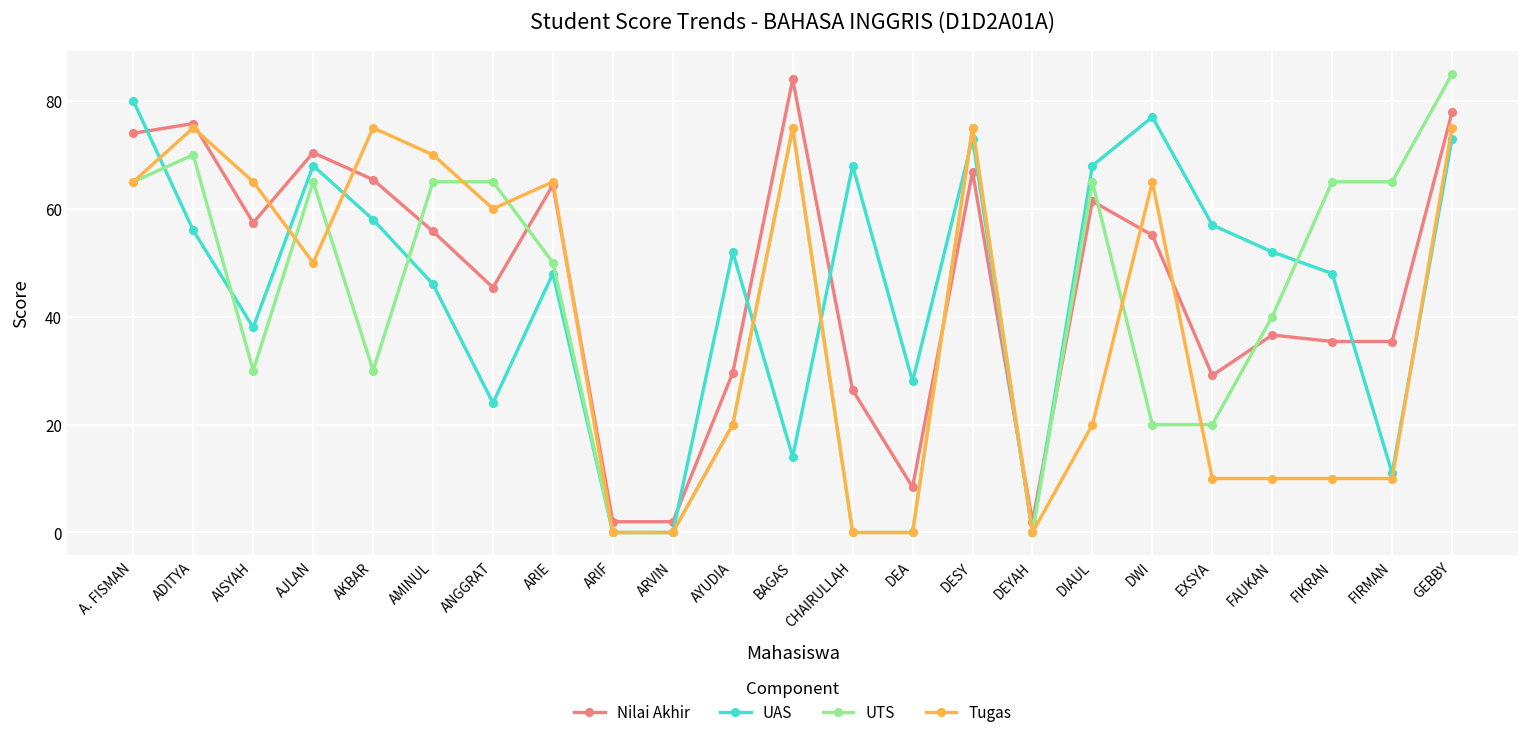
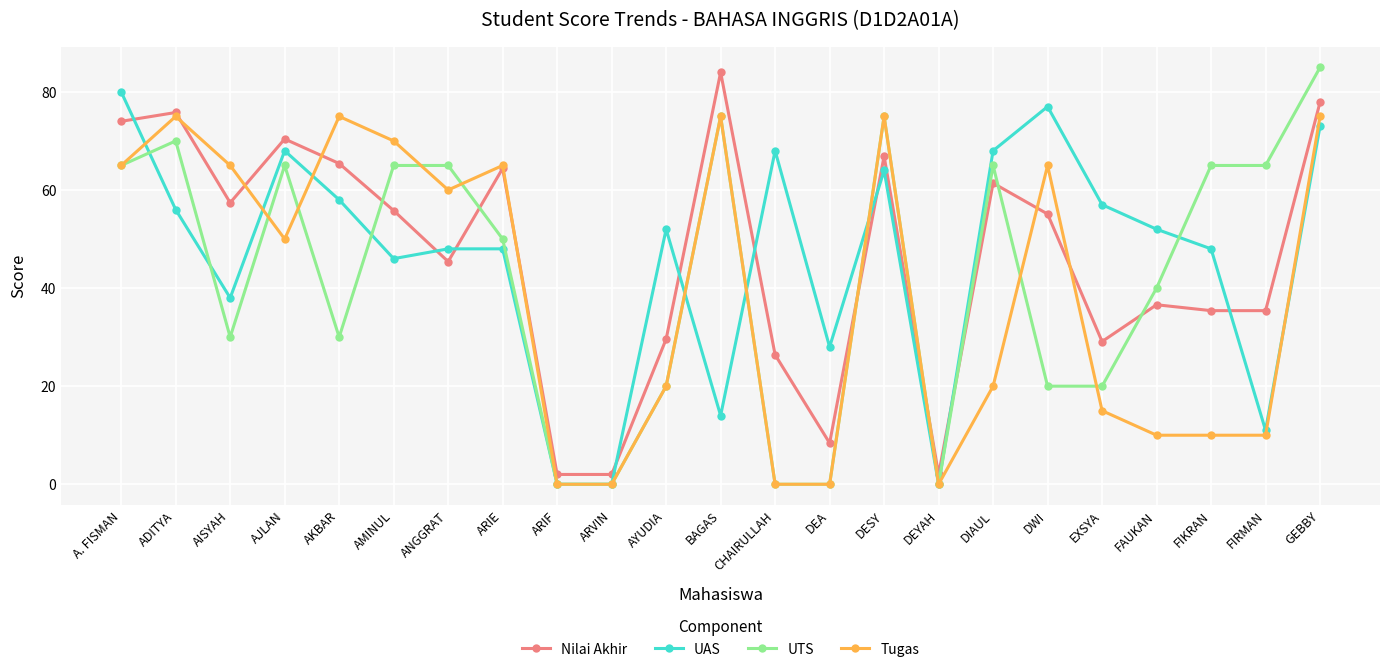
  {
    "Nilai Akhir": {
      "A. FISMAN": 74,
      "ADITYA": 76,
      "AISYAH": 57,
      "AJLAN": 70,
      "AKBAR": 65,
      "AMINUL": 56,
      "ANGGRAT": 45,
      "ARIE": 64,
      "ARIF": 2,
      "ARVIN": 2,
      "AYUDIA": 30,
      "BAGAS": 84,
      "CHAIRULLAH": 26,
      "DEA": 8,
      "DESY": 67,
      "DEYAH": 2,
      "DIAUL": 61,
      "DWI": 55,
      "EXSYA": 29,
      "FAUKAN": 37,
      "FIKRAN": 35,
      "FIRMAN": 35,
      "GEBBY": 78
    },
    "UAS": {
      "A. FISMAN": 80,
      "ADITYA": 56,
      "AISYAH": 38,
      "AJLAN": 68,
      "AKBAR": 58,
      "AMINUL": 46,
-     "ANGGRAT": 24,
+     "ANGGRAT": 48,
      "ARIE": 48,
      "AYUDIA": 52,
      "BAGAS": 14,
      "CHAIRULLAH": 68,
      "DEA": 28,
-     "DESY": 73,
+     "DESY": 64,
      "DIAUL": 68,
      "DWI": 77,
      "EXSYA": 57,
      "FAUKAN": 52,
      "FIKRAN": 48,
      "FIRMAN": 11,
      "GEBBY": 73
    },
    "UTS": {
      "ADITYA": 70,
      "AISYAH": 30,
      "AJLAN": 65,
      "AKBAR": 30,
      "AMINUL": 65,
      "ANGGRAT": 65,
      "ARIE": 50,
      "DIAUL": 65,
      "DWI": 20,
      "EXSYA": 20,
      "FAUKAN": 40,
      "FIKRAN": 65,
      "FIRMAN": 65,
      "GEBBY": 85
    },
    "Tugas": {
      "ADITYA": 75,
      "AISYAH": 65,
      "AJLAN": 50,
      "AKBAR": 75,
      "AMINUL": 70,
      "ANGGRAT": 60,
      "ARIE": 65,
      "DIAUL": 20,
      "DWI": 65,
-     "EXSYA": 10,
+     "EXSYA": 15,
      "FAUKAN": 10,
      "FIKRAN": 10,
      "FIRMAN": 10,
      "GEBBY": 75
    }
  }
